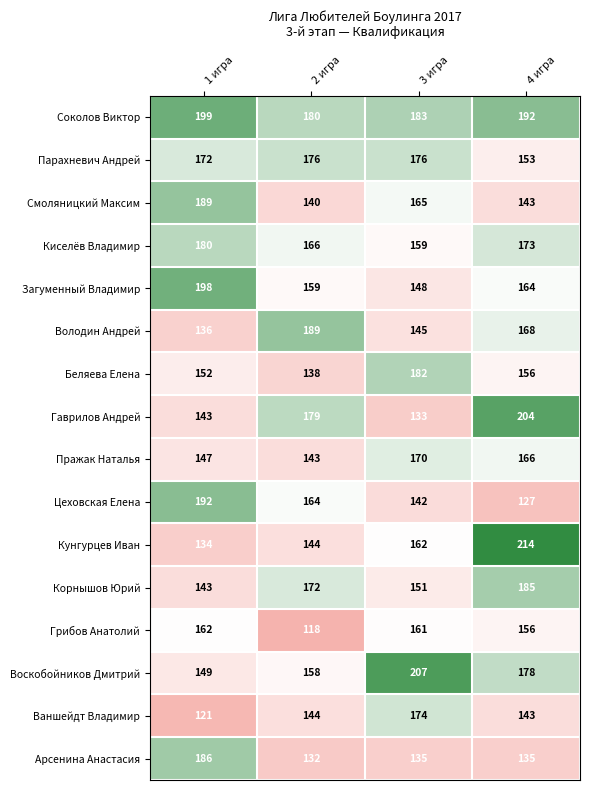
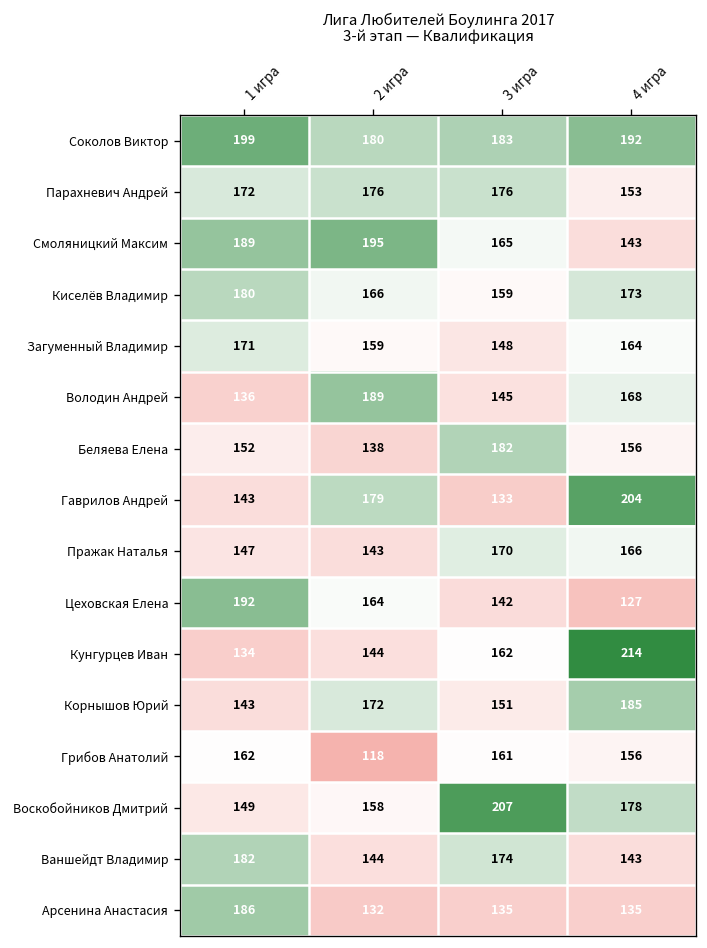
  {
    "Соколов Виктор": {
      "1 игра": 199,
      "2 игра": 180,
      "3 игра": 183,
      "4 игра": 192
    },
    "Парахневич Андрей": {
      "1 игра": 172,
      "2 игра": 176,
      "3 игра": 176,
      "4 игра": 153
    },
    "Смоляницкий Максим": {
      "1 игра": 189,
-     "2 игра": 140,
+     "2 игра": 195,
      "3 игра": 165,
      "4 игра": 143
    },
    "Киселёв Владимир": {
      "1 игра": 180,
      "2 игра": 166,
      "3 игра": 159,
      "4 игра": 173
    },
    "Загуменный Владимир": {
-     "1 игра": 198,
+     "1 игра": 171,
      "2 игра": 159,
      "3 игра": 148,
      "4 игра": 164
    },
    "Володин Андрей": {
      "1 игра": 136,
      "2 игра": 189,
      "3 игра": 145,
      "4 игра": 168
    },
    "Беляева Елена": {
      "1 игра": 152,
      "2 игра": 138,
      "3 игра": 182,
      "4 игра": 156
    },
    "Гаврилов Андрей": {
      "1 игра": 143,
      "2 игра": 179,
      "3 игра": 133,
      "4 игра": 204
    },
    "Пражак Наталья": {
      "1 игра": 147,
      "2 игра": 143,
      "3 игра": 170,
      "4 игра": 166
    },
    "Цеховская Елена": {
      "1 игра": 192,
      "2 игра": 164,
      "3 игра": 142,
      "4 игра": 127
    },
    "Кунгурцев Иван": {
      "1 игра": 134,
      "2 игра": 144,
      "3 игра": 162,
      "4 игра": 214
    },
    "Корнышов Юрий": {
      "1 игра": 143,
      "2 игра": 172,
      "3 игра": 151,
      "4 игра": 185
    },
    "Грибов Анатолий": {
      "1 игра": 162,
      "2 игра": 118,
      "3 игра": 161,
      "4 игра": 156
    },
    "Воскобойников Дмитрий": {
      "1 игра": 149,
      "2 игра": 158,
      "3 игра": 207,
      "4 игра": 178
    },
    "Ваншейдт Владимир": {
-     "1 игра": 121,
+     "1 игра": 182,
      "2 игра": 144,
      "3 игра": 174,
      "4 игра": 143
    },
    "Арсенина Анастасия": {
      "1 игра": 186,
      "2 игра": 132,
      "3 игра": 135,
      "4 игра": 135
    }
  }
